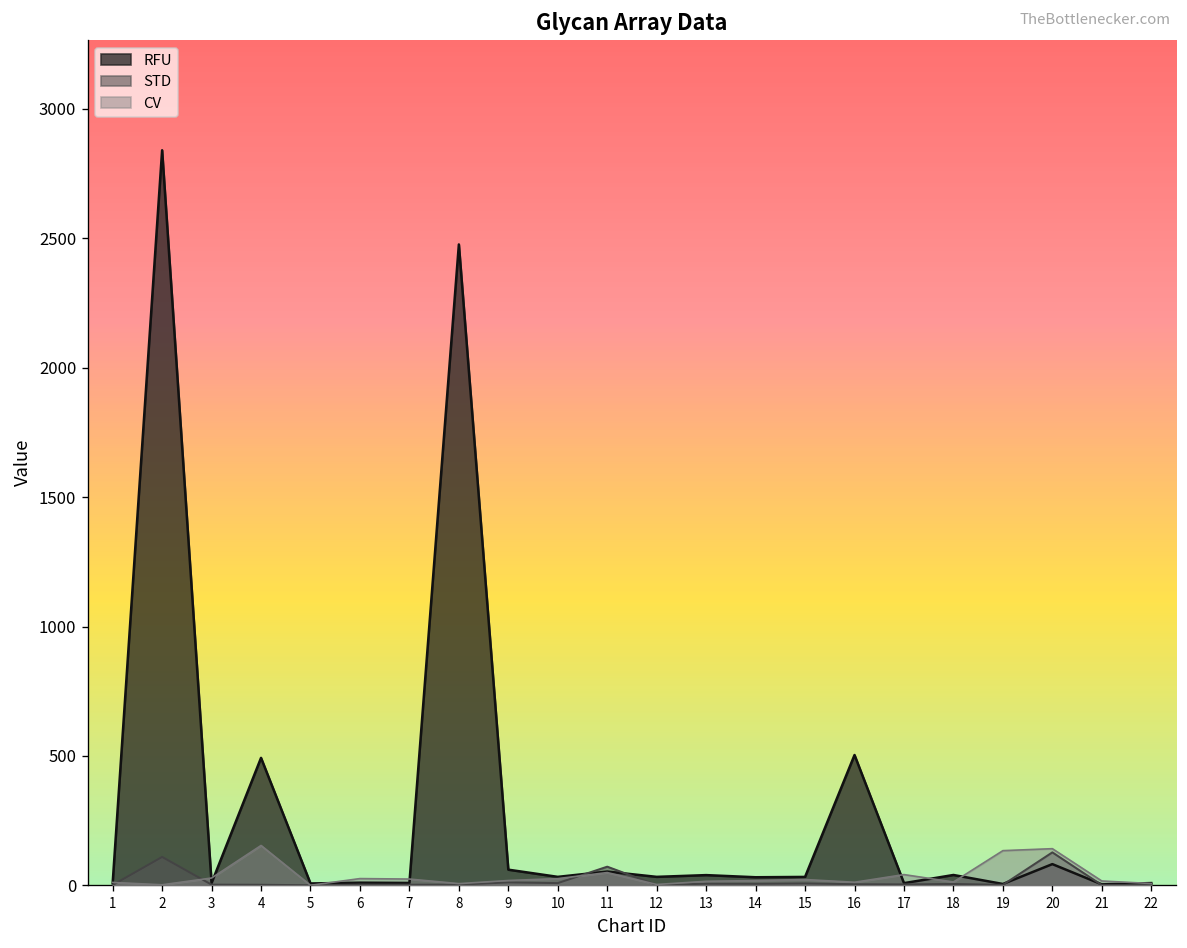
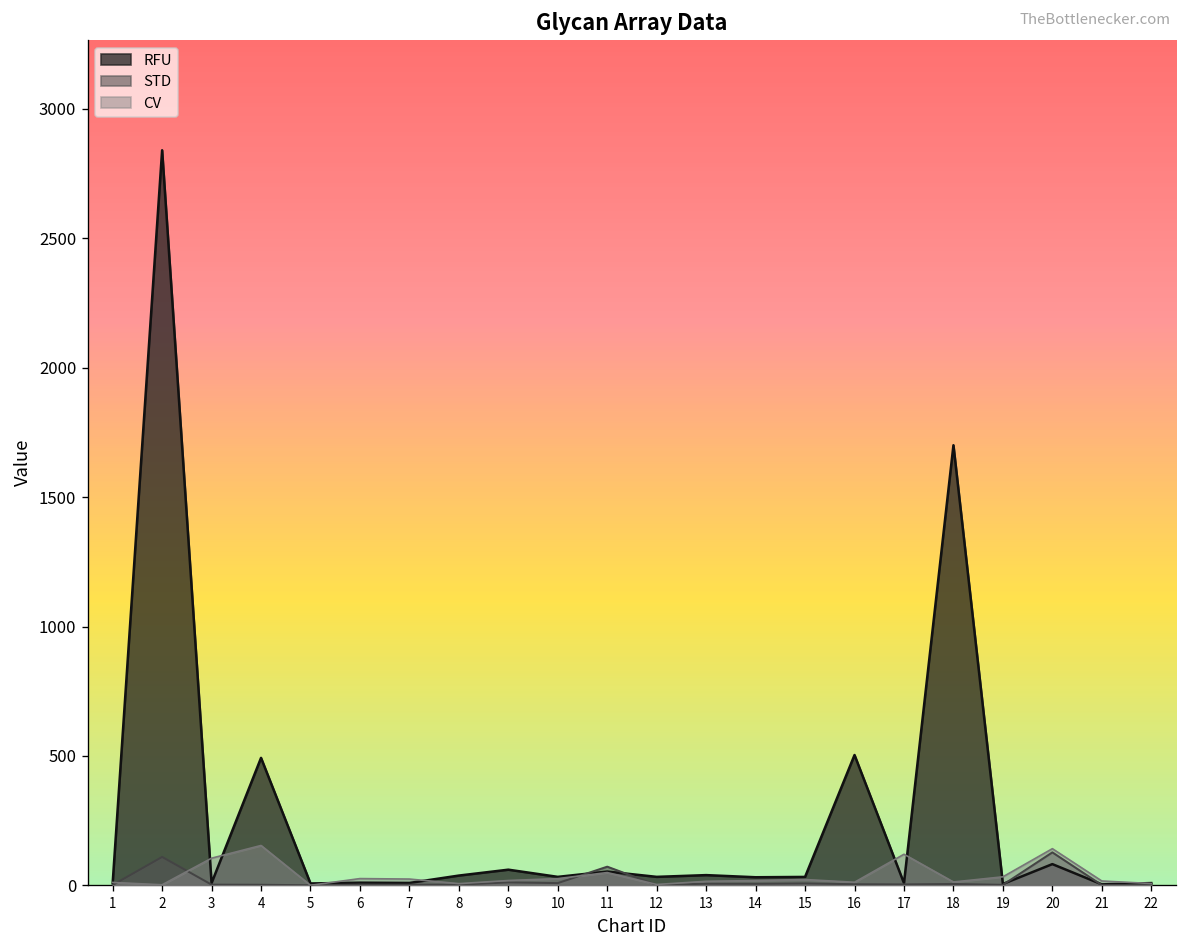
  {
    "RFU": {
      "2": 2840,
      "4": 490,
-     "8": 2480,
+     "8": 40,
      "9": 60,
      "12": 30,
      "13": 40,
      "14": 30,
      "16": 500,
-     "18": 40,
+     "18": 1700,
      "20": 80
    },
    "STD": {
      "2": 110,
      "4": 0,
      "10": 10,
      "11": 70,
      "14": 10,
      "15": 10,
      "20": 130
    },
    "CV": {
      "2": 0,
-     "3": 30,
+     "3": 100,
      "4": 150,
      "6": 30,
      "7": 20,
      "14": 20,
-     "17": 40,
-     "19": 130,
+     "17": 120,
+     "19": 30,
      "20": 140,
      "21": 20
    }
  }
